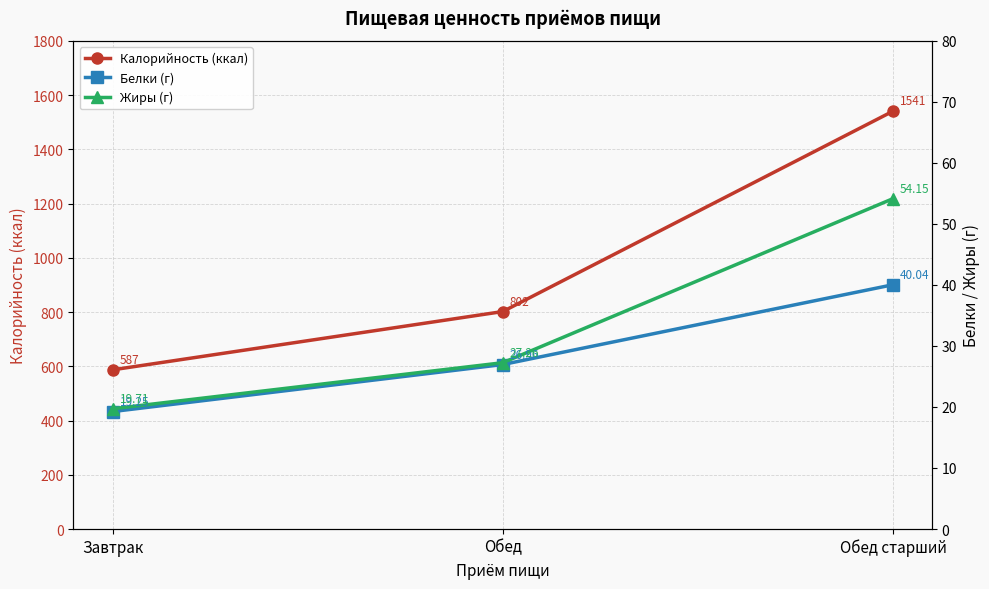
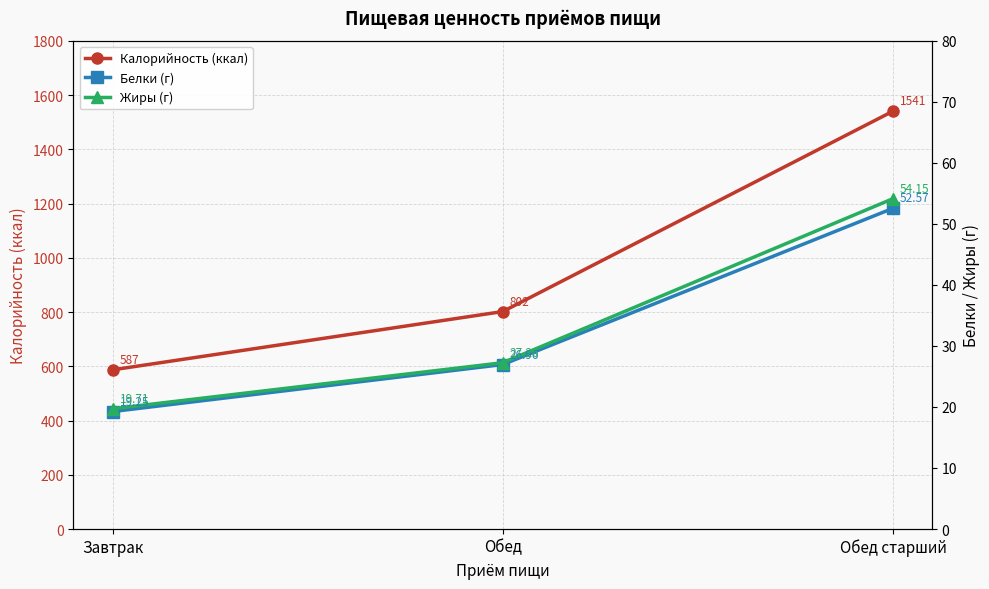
  {
    "Калорийность (ккал)": {
      "Завтрак": 587,
      "Обед": 802,
      "Обед старший": 1541
    },
    "Белки (г)": {
-     "Обед старший": 40.04
+     "Обед старший": 52.57
    }
  }
